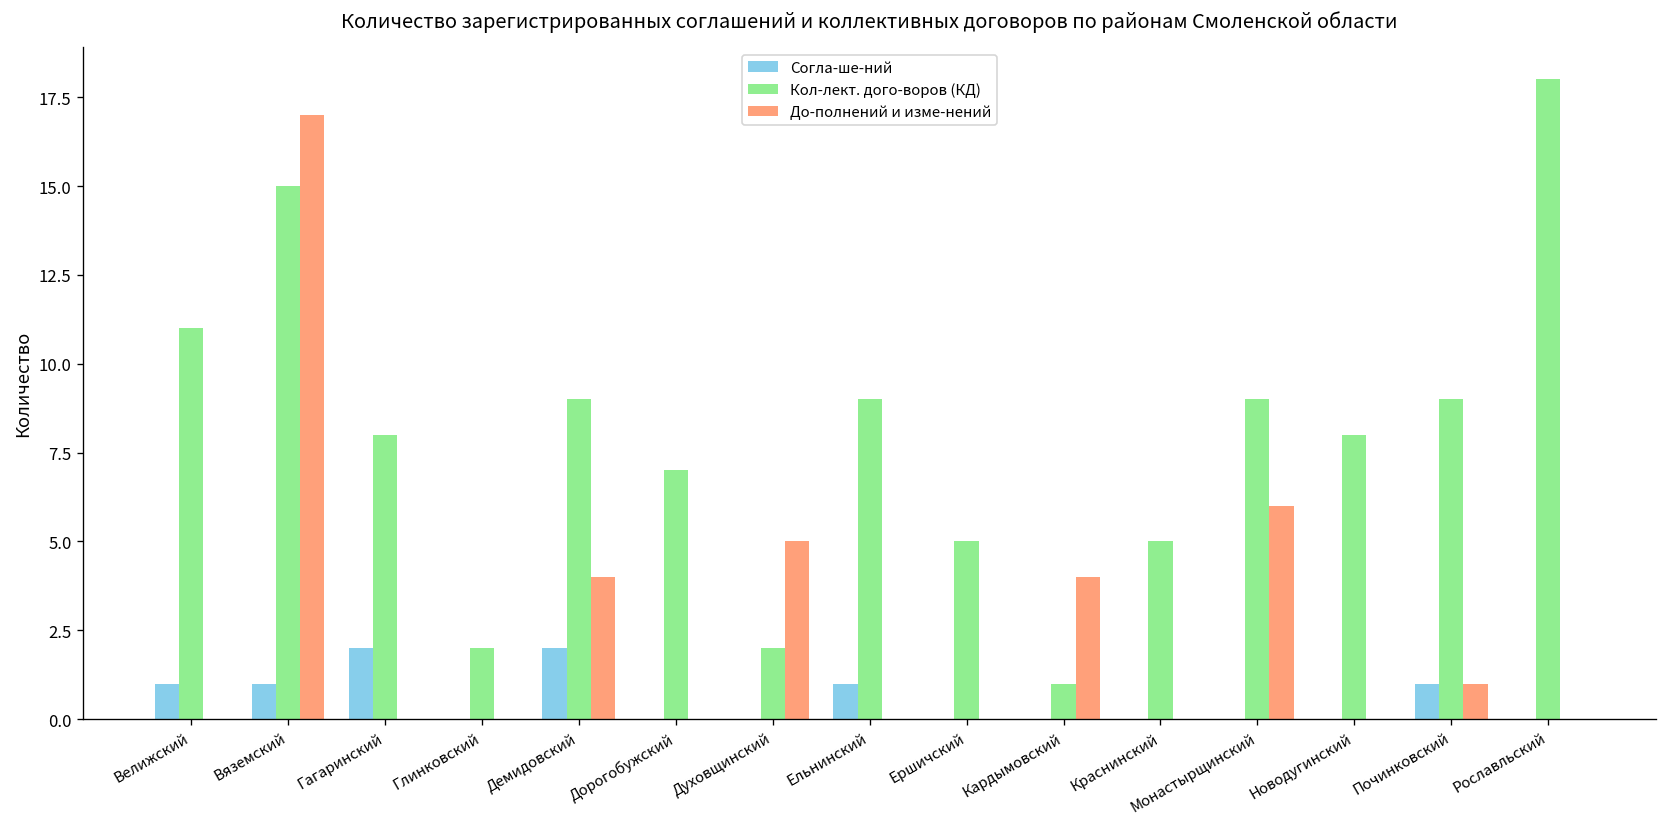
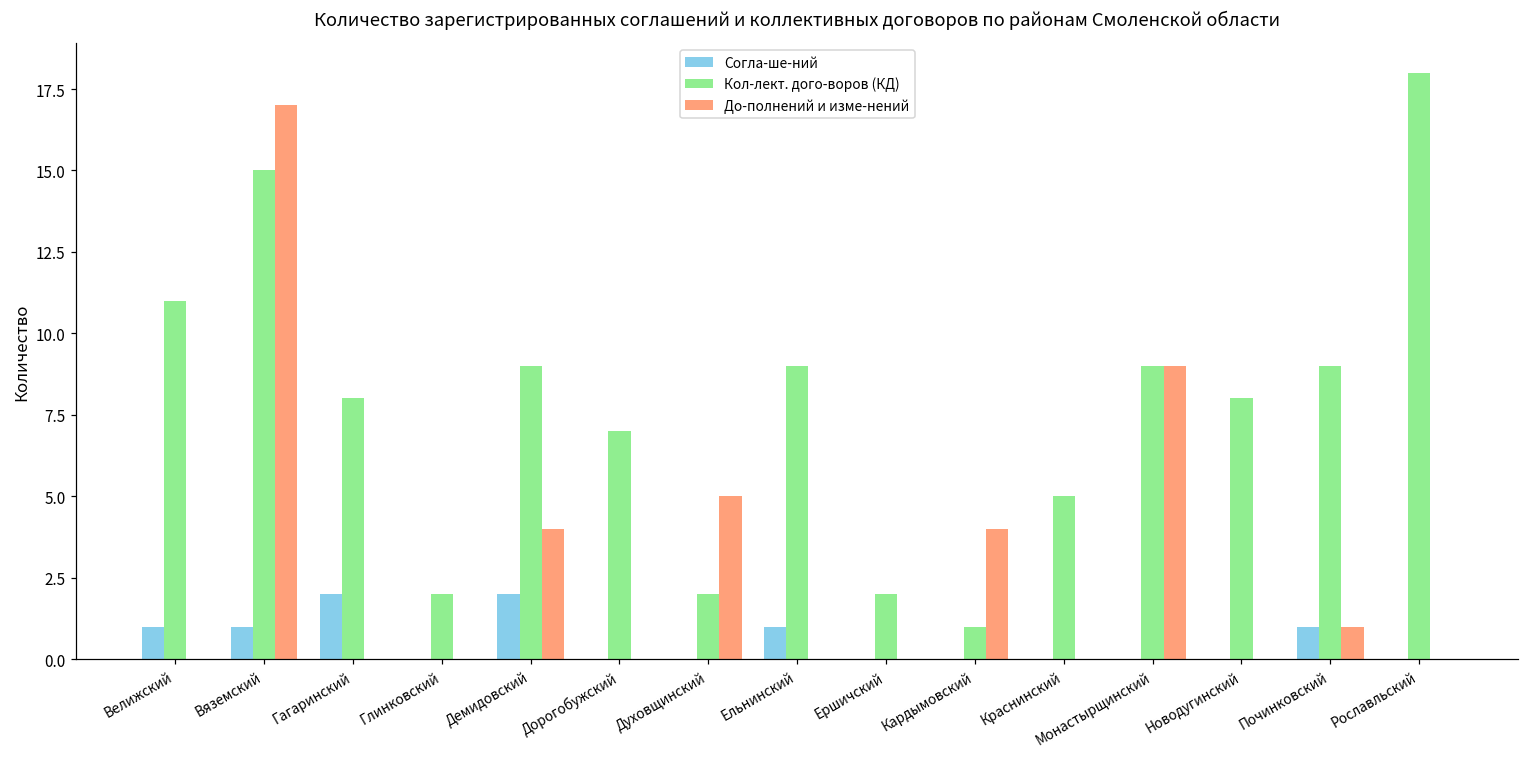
  {
    "Согла-ше-ний": {
      "Велижский": 1,
      "Вяземский": 1,
      "Гагаринский": 2,
      "Глинковский": 0,
      "Демидовский": 2,
      "Дорогобужский": 0,
      "Духовщинский": 0,
      "Ельнинский": 1,
      "Ершичский": 0,
      "Кардымовский": 0,
      "Краснинский": 0,
      "Монастырщинский": 0,
      "Новодугинский": 0,
      "Починковский": 1,
      "Рославльский": 0
    },
    "Кол-лект. дого-воров (КД)": {
      "Велижский": 11,
      "Вяземский": 15,
      "Гагаринский": 8,
      "Глинковский": 2,
      "Демидовский": 9,
      "Дорогобужский": 7,
      "Духовщинский": 2,
      "Ельнинский": 9,
-     "Ершичский": 5,
+     "Ершичский": 2,
      "Кардымовский": 1,
      "Краснинский": 5,
      "Монастырщинский": 9,
      "Новодугинский": 8,
      "Починковский": 9,
      "Рославльский": 18
    },
    "До-полнений и изме-нений": {
      "Велижский": 0,
      "Вяземский": 17,
      "Гагаринский": 0,
      "Глинковский": 0,
      "Демидовский": 4,
      "Дорогобужский": 0,
      "Духовщинский": 5,
      "Ельнинский": 0,
      "Ершичский": 0,
      "Кардымовский": 4,
      "Краснинский": 0,
-     "Монастырщинский": 6,
+     "Монастырщинский": 9,
      "Новодугинский": 0,
      "Починковский": 1,
      "Рославльский": 0
    }
  }
